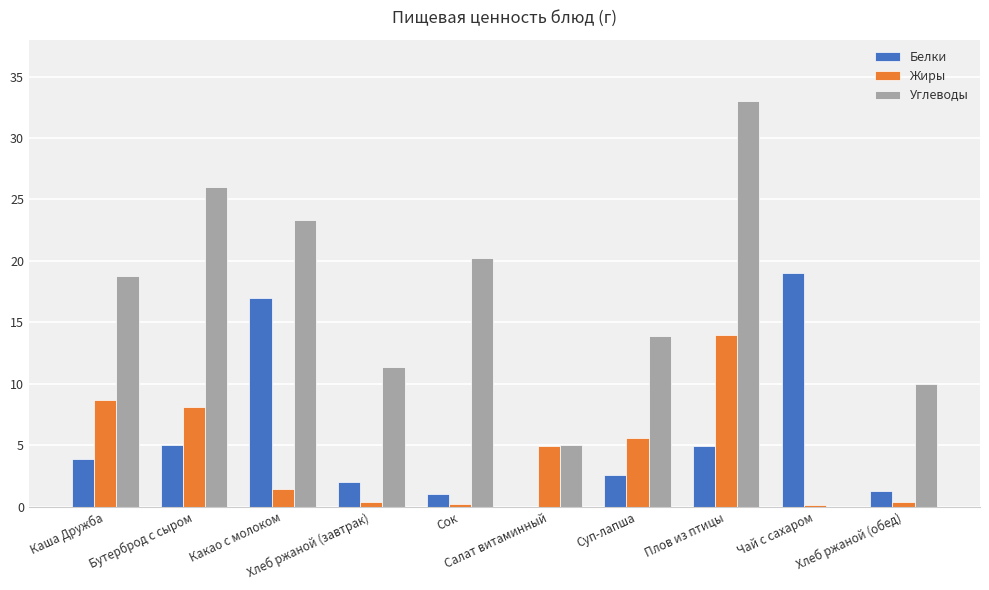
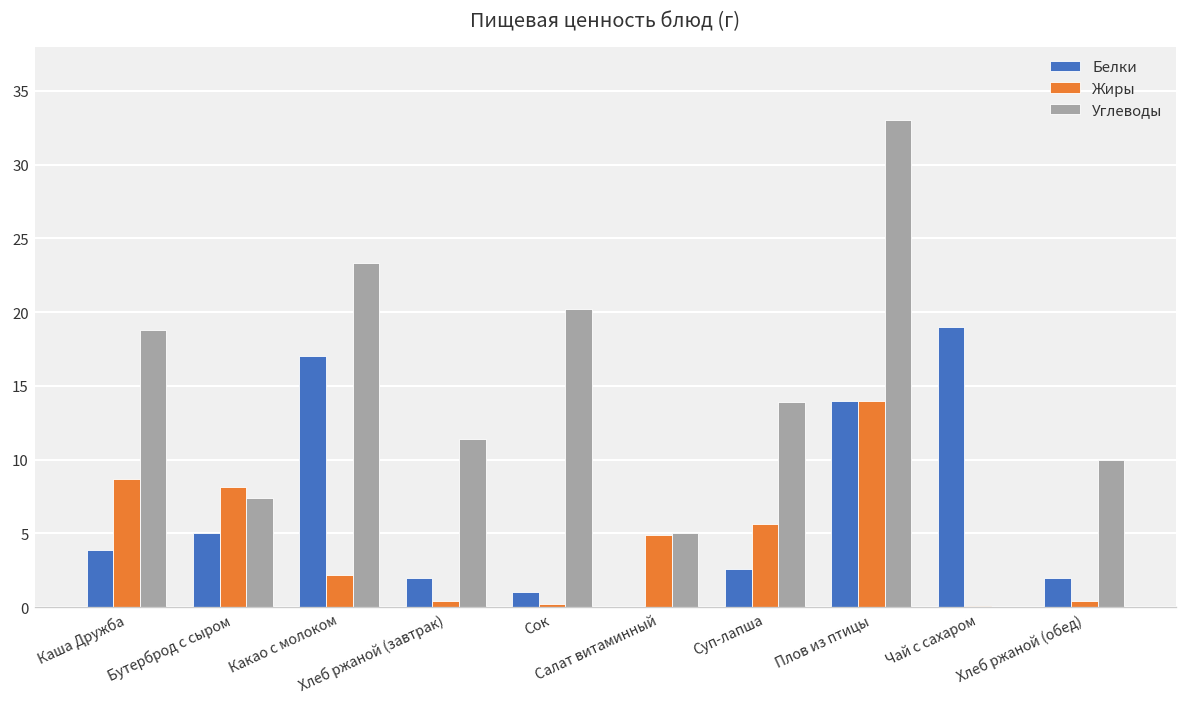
  {
    "Белки": {
      "Каша Дружба": 3.9,
      "Бутерброд с сыром": 5.0,
      "Какао с молоком": 17.0,
      "Хлеб ржаной (завтрак)": 2.0,
      "Сок": 1.0,
      "Салат витаминный": 0.0,
      "Суп-лапша": 2.6,
-     "Плов из птицы": 4.9,
+     "Плов из птицы": 14.0,
      "Чай с сахаром": 19.0,
-     "Хлеб ржаной (обед)": 1.3
+     "Хлеб ржаной (обед)": 2.0
    },
    "Жиры": {
      "Каша Дружба": 8.7,
      "Бутерброд с сыром": 8.1,
-     "Какао с молоком": 1.4,
+     "Какао с молоком": 2.2,
      "Хлеб ржаной (завтрак)": 0.4,
      "Салат витаминный": 4.9,
      "Суп-лапша": 5.6,
      "Плов из птицы": 14.0,
      "Хлеб ржаной (обед)": 0.4
    },
    "Углеводы": {
      "Каша Дружба": 18.8,
-     "Бутерброд с сыром": 26.0,
+     "Бутерброд с сыром": 7.4,
      "Какао с молоком": 23.3,
      "Хлеб ржаной (завтрак)": 11.4,
      "Сок": 20.2,
      "Салат витаминный": 5.0,
      "Суп-лапша": 13.9,
      "Плов из птицы": 33.0,
      "Чай с сахаром": 0.0,
      "Хлеб ржаной (обед)": 10.0
    }
  }
